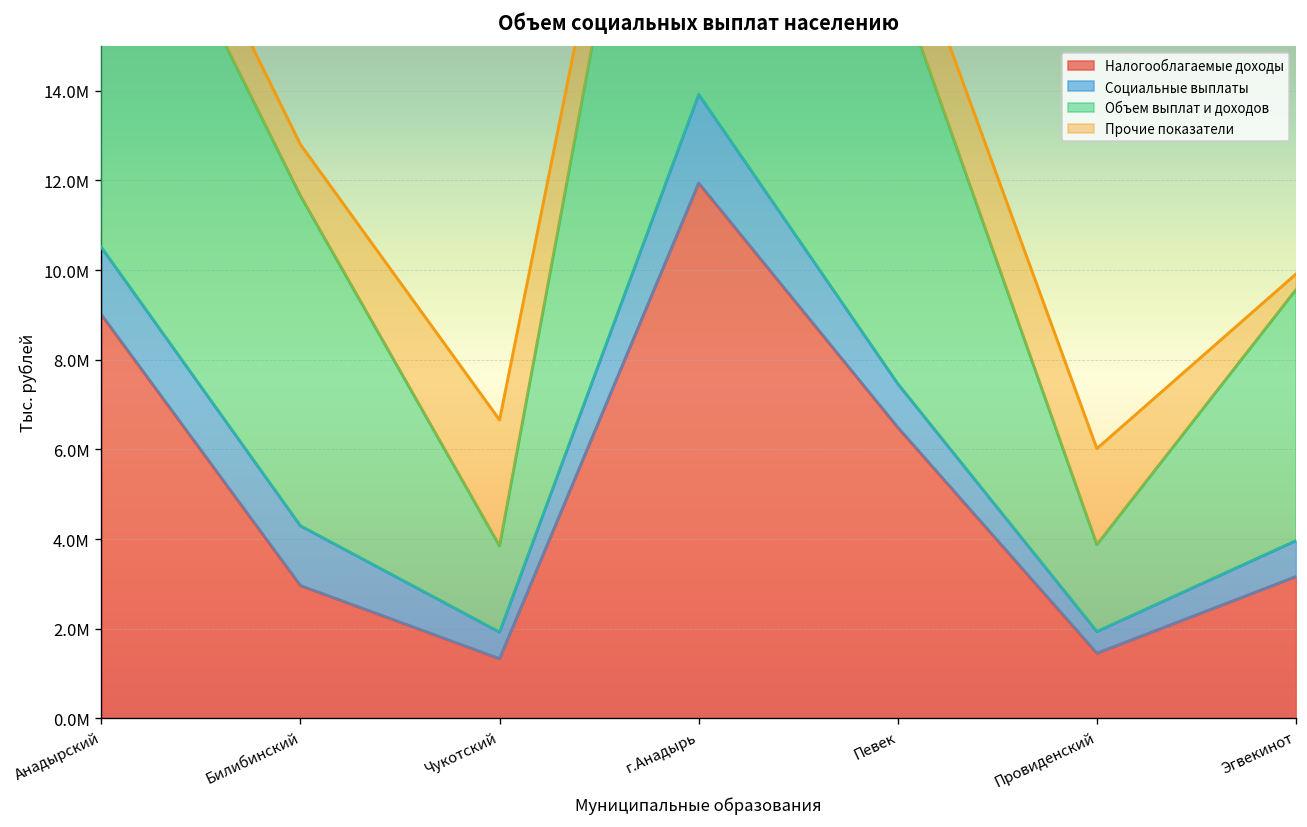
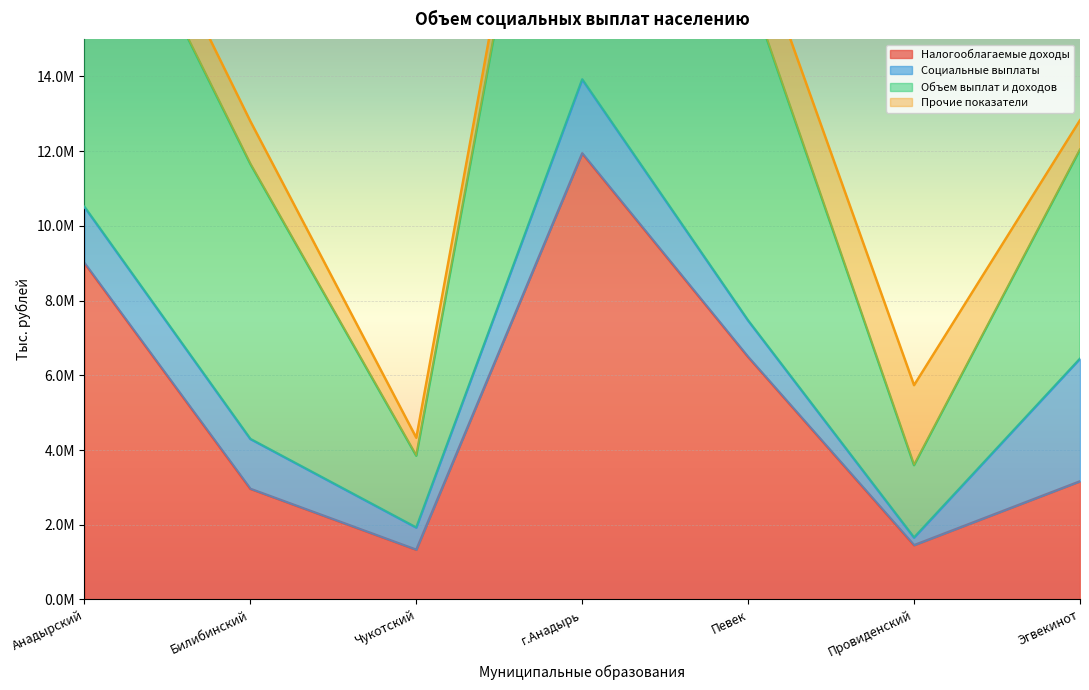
  {
    "Налогооблагаемые доходы": {
      "Анадырский": 9000000,
      "Билибинский": 3000000,
      "Чукотский": 1300000,
      "г.Анадырь": 11900000,
      "Певек": 6500000,
      "Провиденский": 1500000,
      "Эгвекинот": 3200000
    },
    "Социальные выплаты": {
      "Анадырский": 1500000,
      "Билибинский": 1300000,
      "Чукотский": 600000,
      "г.Анадырь": 2000000,
      "Певек": 1000000,
-     "Провиденский": 500000,
-     "Эгвекинот": 800000
+     "Провиденский": 200000,
+     "Эгвекинот": 3300000
    },
    "Объем выплат и доходов": {
      "Билибинский": 7400000,
      "Чукотский": 1900000,
      "Провиденский": 1900000,
      "Эгвекинот": 5600000
    },
    "Прочие показатели": {
      "Билибинский": 1100000,
-     "Чукотский": 2800000,
+     "Чукотский": 500000,
      "Провиденский": 2100000,
-     "Эгвекинот": 300000
+     "Эгвекинот": 800000
    }
  }
